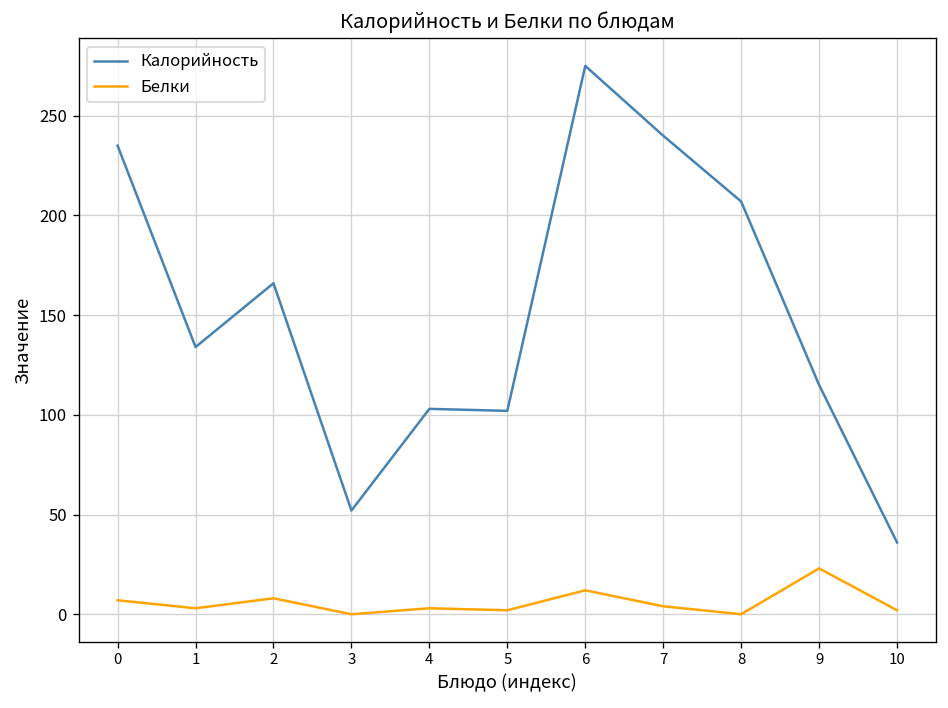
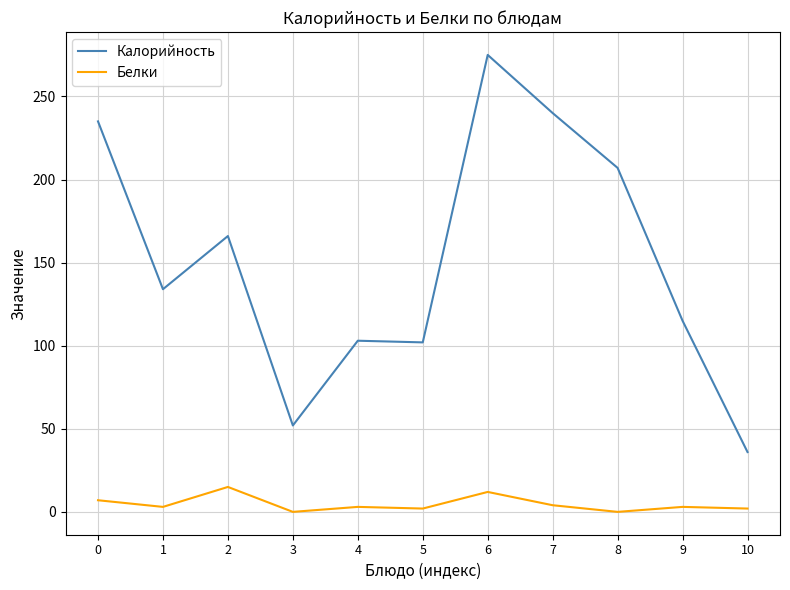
  {
    "Калорийность": {
      "0": 235,
      "1": 134,
      "2": 166,
      "3": 52,
      "4": 103,
      "5": 102,
      "6": 275,
      "7": 240,
      "8": 207,
      "9": 115,
      "10": 36
    },
    "Белки": {
      "0": 7,
      "1": 3,
-     "2": 8,
+     "2": 15,
      "3": 0,
      "4": 3,
      "5": 2,
      "6": 12,
      "7": 4,
      "8": 0,
-     "9": 23,
+     "9": 3,
      "10": 2
    }
  }
